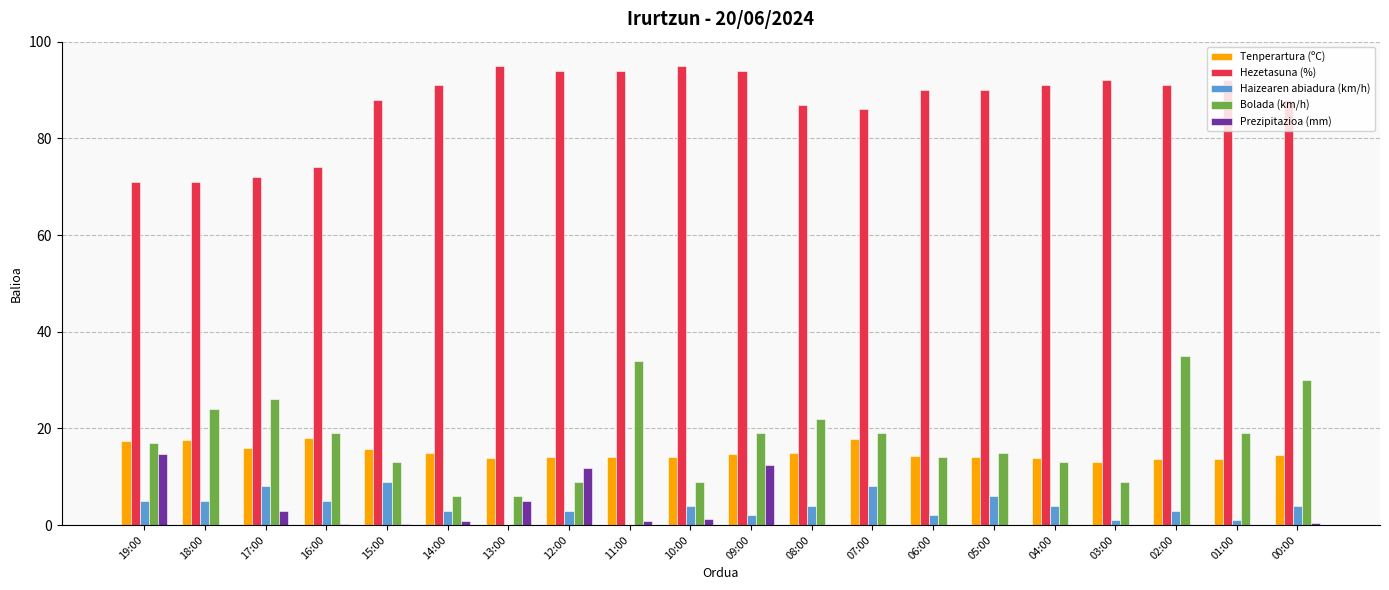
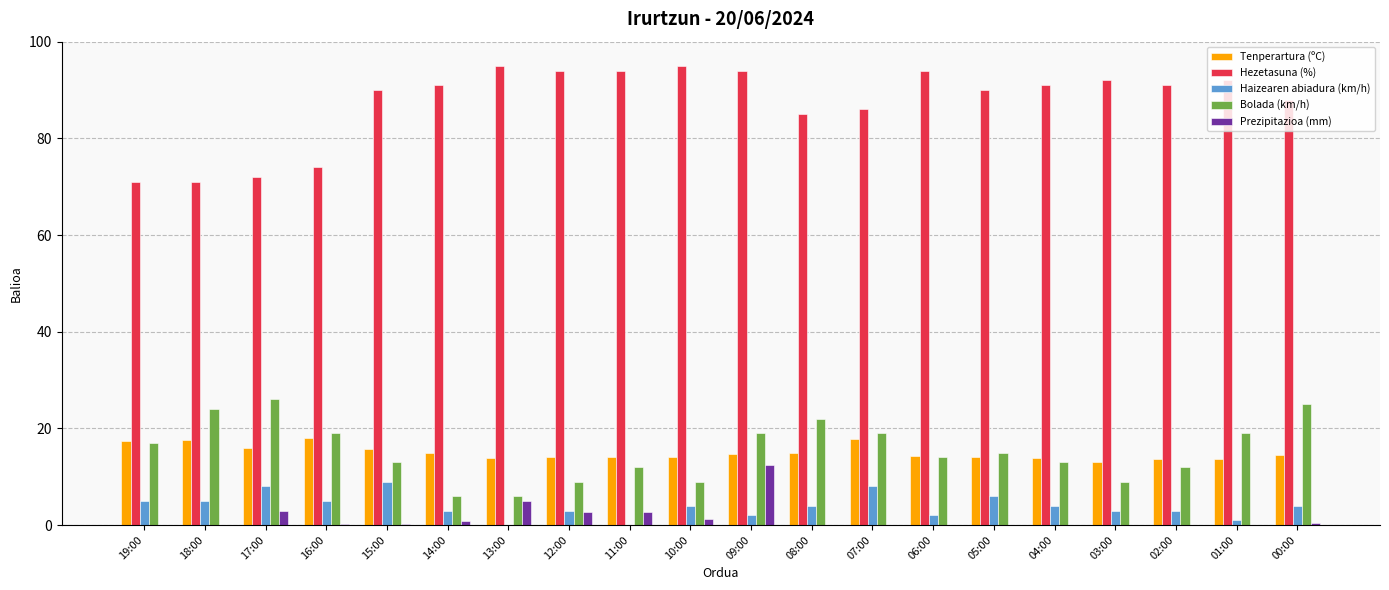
  {
    "Tenperartura (ºC)": {
      "19:00": 17,
      "18:00": 18,
      "17:00": 16,
      "16:00": 18,
      "15:00": 16,
      "14:00": 15,
      "13:00": 14,
      "12:00": 14,
      "11:00": 14,
      "10:00": 14,
      "09:00": 15,
      "08:00": 15,
      "07:00": 18,
      "06:00": 14,
      "05:00": 14,
      "04:00": 14,
      "03:00": 13,
      "02:00": 14,
      "01:00": 14,
      "00:00": 14
    },
    "Hezetasuna (%)": {
      "19:00": 71,
      "18:00": 71,
      "17:00": 72,
      "16:00": 74,
-     "15:00": 88,
+     "15:00": 90,
      "14:00": 91,
      "13:00": 95,
      "12:00": 94,
      "11:00": 94,
      "10:00": 95,
      "09:00": 94,
-     "08:00": 87,
+     "08:00": 85,
      "07:00": 86,
-     "06:00": 90,
+     "06:00": 94,
      "05:00": 90,
      "04:00": 91,
      "03:00": 92,
      "02:00": 91
    },
    "Haizearen abiadura (km/h)": {
      "19:00": 5,
      "18:00": 5,
      "17:00": 8,
      "16:00": 5,
      "15:00": 9,
      "14:00": 3,
      "13:00": 0,
      "12:00": 3,
      "11:00": 0,
      "10:00": 4,
      "09:00": 2,
      "08:00": 4,
      "07:00": 8,
      "06:00": 2,
      "05:00": 6,
      "04:00": 4,
-     "03:00": 1,
+     "03:00": 3,
      "02:00": 3,
      "01:00": 1,
      "00:00": 4
    },
    "Bolada (km/h)": {
      "19:00": 17,
      "18:00": 24,
      "17:00": 26,
      "16:00": 19,
      "15:00": 13,
      "14:00": 6,
      "13:00": 6,
      "12:00": 9,
-     "11:00": 34,
+     "11:00": 12,
      "10:00": 9,
      "09:00": 19,
      "08:00": 22,
      "07:00": 19,
      "06:00": 14,
      "05:00": 15,
      "04:00": 13,
      "03:00": 9,
-     "02:00": 35,
+     "02:00": 12,
      "01:00": 19,
-     "00:00": 30
+     "00:00": 25
    },
    "Prezipitazioa (mm)": {
-     "19:00": 15,
+     "19:00": 0,
      "18:00": 0,
      "17:00": 3,
      "14:00": 1,
      "13:00": 5,
-     "12:00": 12,
-     "11:00": 1,
+     "12:00": 3,
+     "11:00": 3,
      "10:00": 1,
      "09:00": 13,
      "08:00": 0,
      "07:00": 0,
      "06:00": 0,
      "05:00": 0,
      "04:00": 0,
      "03:00": 0,
      "02:00": 0,
      "01:00": 0
    }
  }
